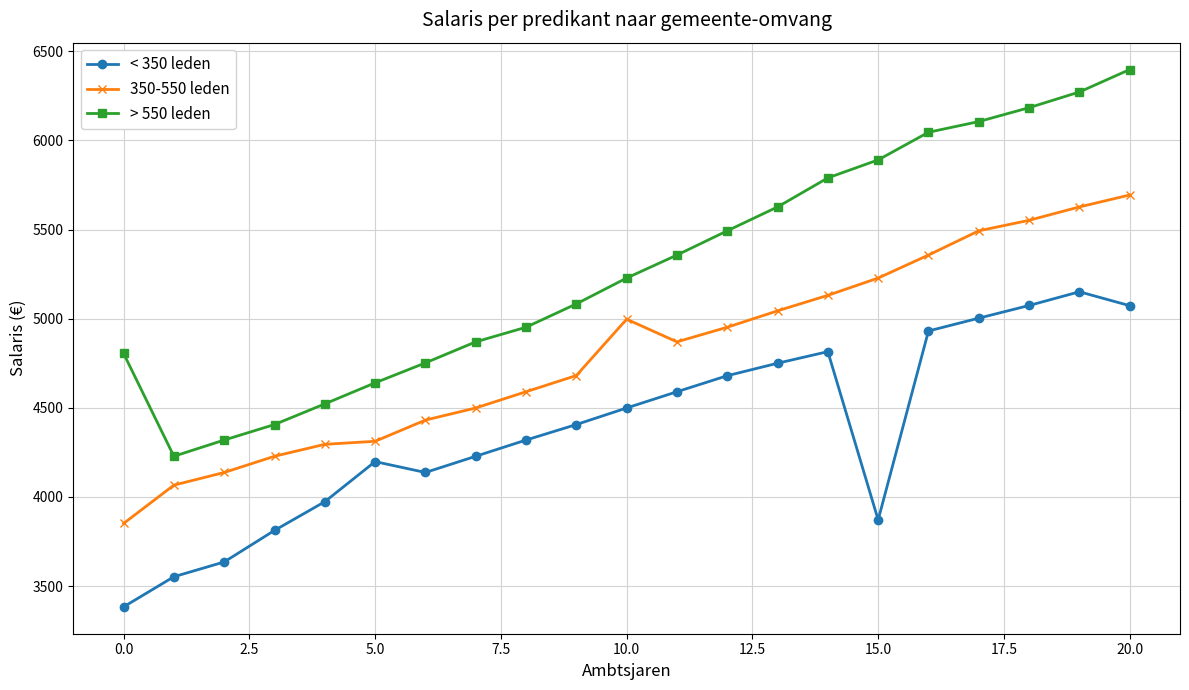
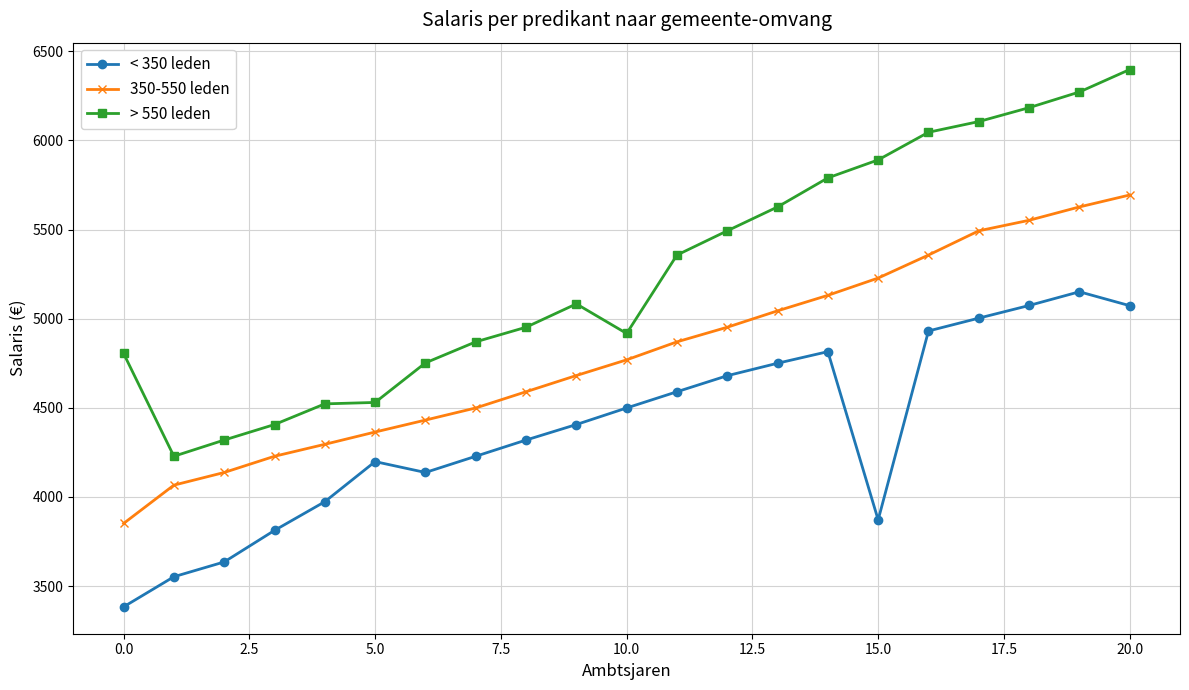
  {
    "< 350 leden": {
      "0.0": 3380,
      "5.0": 4200,
      "10.0": 4500,
      "15.0": 3870,
      "20.0": 5070
    },
    "350-550 leden": {
      "0.0": 3850,
-     "5.0": 4310,
-     "10.0": 5000,
+     "5.0": 4360,
+     "10.0": 4770,
      "15.0": 5230,
      "20.0": 5690
    },
    "> 550 leden": {
      "0.0": 4810,
-     "5.0": 4640,
-     "10.0": 5230,
+     "5.0": 4530,
+     "10.0": 4920,
      "15.0": 5890,
      "20.0": 6400
    }
  }
